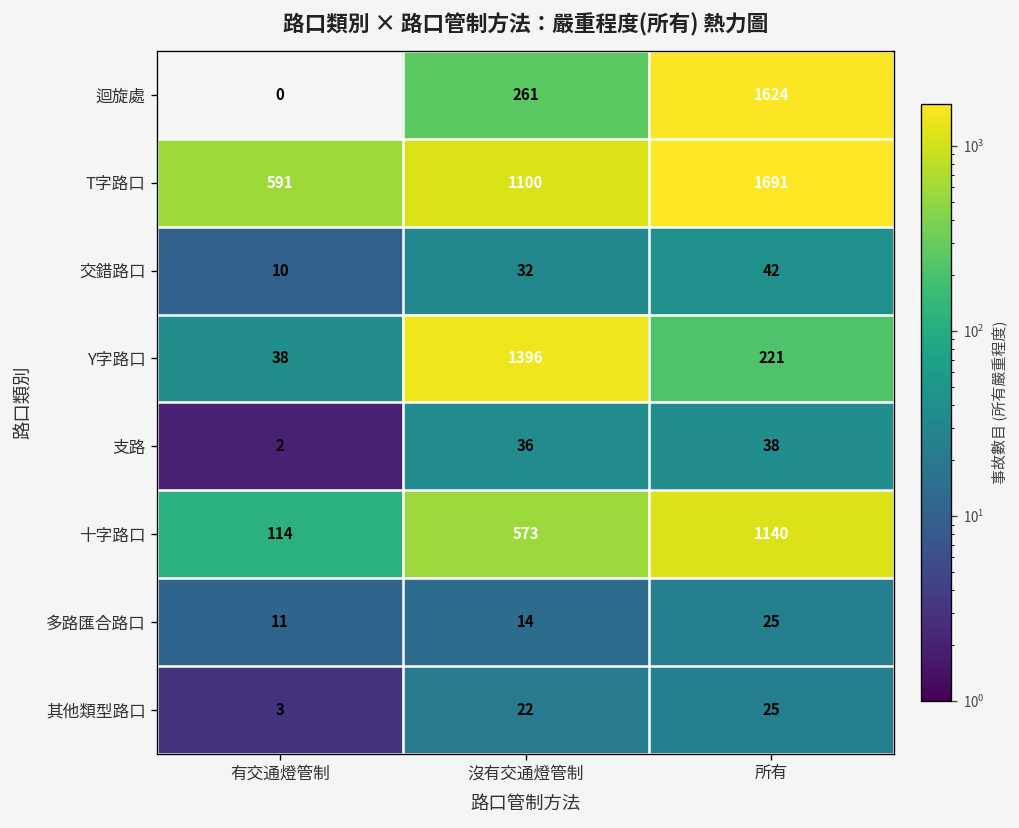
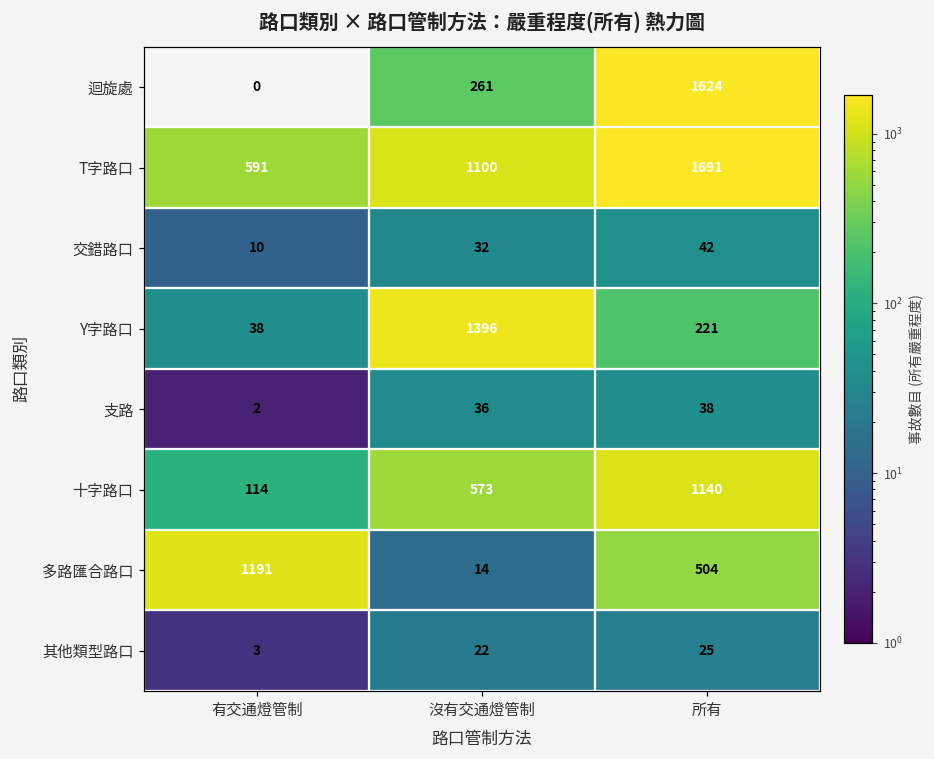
  {
    "迴旋處": {
      "有交通燈管制": 0,
      "沒有交通燈管制": 261,
      "所有": 1624
    },
    "T字路口": {
      "有交通燈管制": 591,
      "沒有交通燈管制": 1100,
      "所有": 1691
    },
    "交錯路口": {
      "有交通燈管制": 10,
      "沒有交通燈管制": 32,
      "所有": 42
    },
    "Y字路口": {
      "有交通燈管制": 38,
      "沒有交通燈管制": 1396,
      "所有": 221
    },
    "支路": {
      "有交通燈管制": 2,
      "沒有交通燈管制": 36,
      "所有": 38
    },
    "十字路口": {
      "有交通燈管制": 114,
      "沒有交通燈管制": 573,
      "所有": 1140
    },
    "多路匯合路口": {
-     "有交通燈管制": 11,
+     "有交通燈管制": 1191,
      "沒有交通燈管制": 14,
-     "所有": 25
+     "所有": 504
    },
    "其他類型路口": {
      "有交通燈管制": 3,
      "沒有交通燈管制": 22,
      "所有": 25
    }
  }
